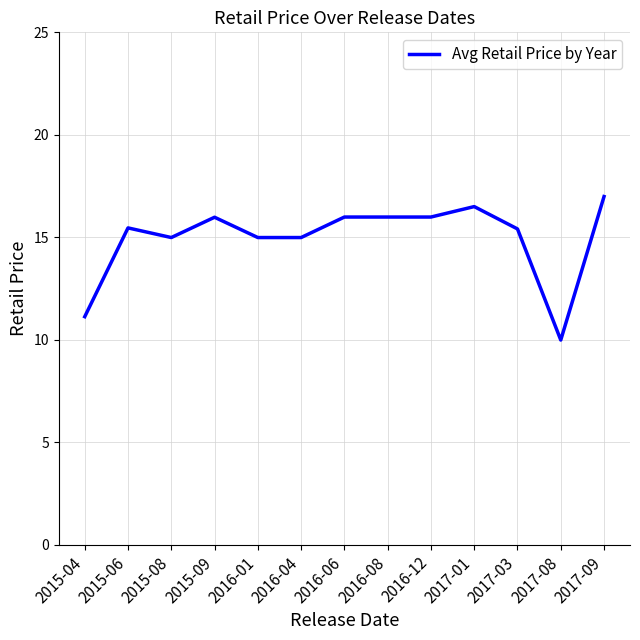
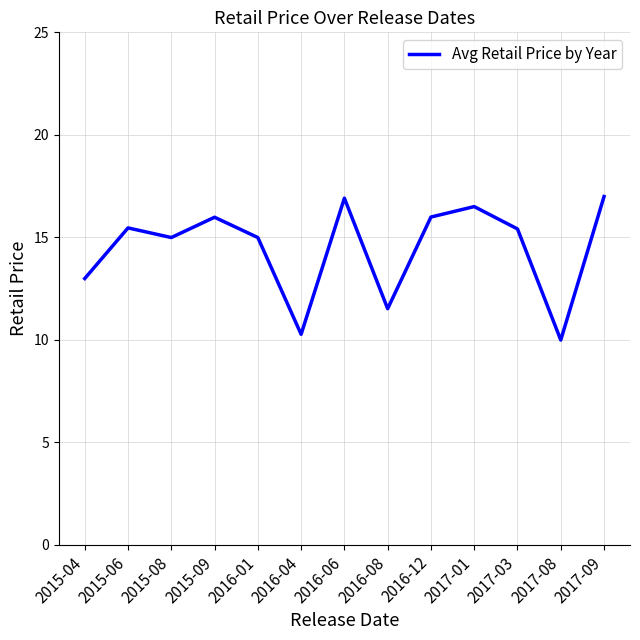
  {
-   "2015-04": 11.1,
+   "2015-04": 13.0,
    "2015-06": 15.5,
    "2015-08": 15.0,
    "2015-09": 16.0,
    "2016-01": 15.0,
-   "2016-04": 15.0,
-   "2016-06": 16.0,
-   "2016-08": 16.0,
+   "2016-04": 10.3,
+   "2016-06": 16.9,
+   "2016-08": 11.5,
    "2016-12": 16.0,
    "2017-01": 16.5,
    "2017-03": 15.4,
    "2017-08": 10.0,
    "2017-09": 17.0
  }
